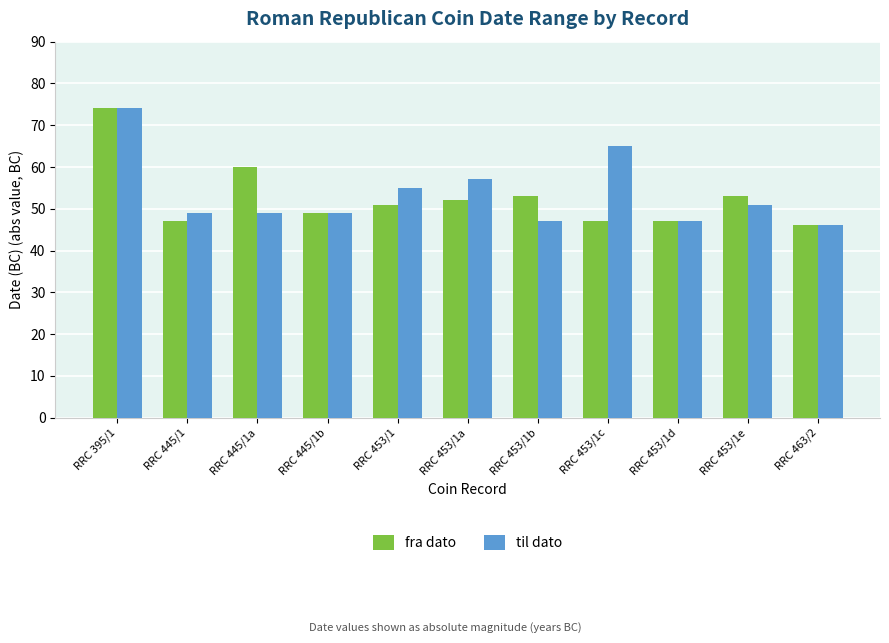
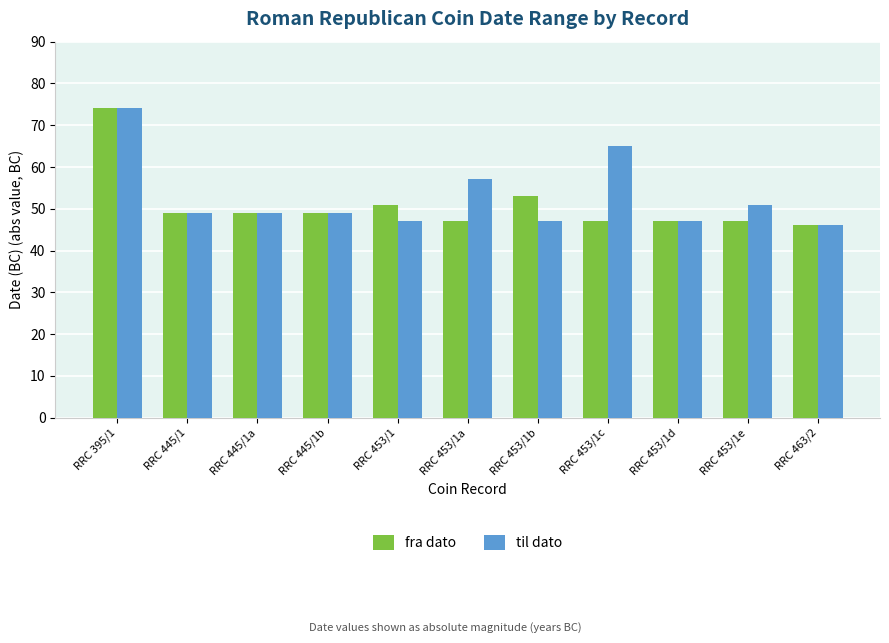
  {
    "fra dato": {
      "RRC 395/1": 74,
-     "RRC 445/1": 47,
-     "RRC 445/1a": 60,
+     "RRC 445/1": 49,
+     "RRC 445/1a": 49,
      "RRC 445/1b": 49,
      "RRC 453/1": 51,
-     "RRC 453/1a": 52,
+     "RRC 453/1a": 47,
      "RRC 453/1b": 53,
      "RRC 453/1c": 47,
      "RRC 453/1d": 47,
-     "RRC 453/1e": 53,
+     "RRC 453/1e": 47,
      "RRC 463/2": 46
    },
    "til dato": {
      "RRC 395/1": 74,
      "RRC 445/1": 49,
      "RRC 445/1a": 49,
      "RRC 445/1b": 49,
-     "RRC 453/1": 55,
+     "RRC 453/1": 47,
      "RRC 453/1a": 57,
      "RRC 453/1b": 47,
      "RRC 453/1c": 65,
      "RRC 453/1d": 47,
      "RRC 453/1e": 51,
      "RRC 463/2": 46
    }
  }
